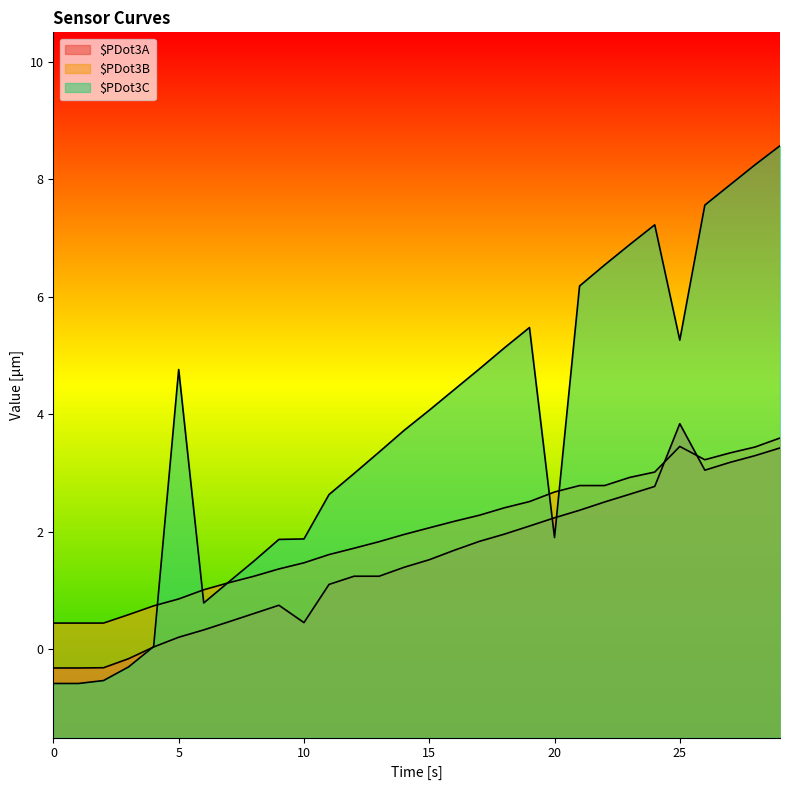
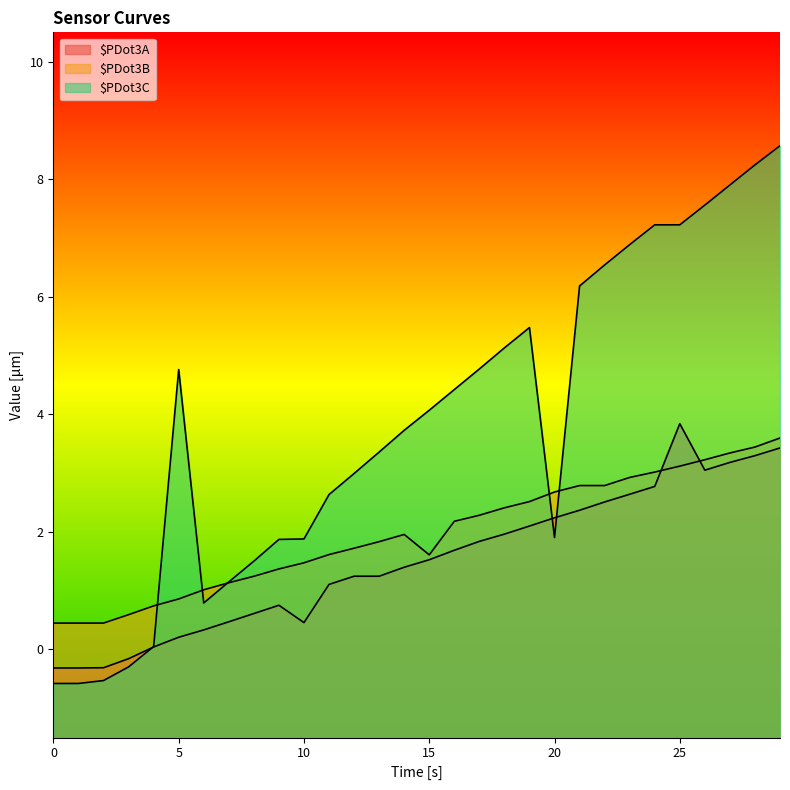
  {
    "$PDot3A": {
      "0": -0.3,
      "5": 0.2,
      "10": 0.5,
      "15": 1.5,
      "20": 2.2,
      "25": 3.8
    },
    "$PDot3B": {
      "0": 0.4,
      "5": 0.9,
      "10": 1.5,
-     "15": 2.1,
+     "15": 1.6,
      "20": 2.7,
-     "25": 3.5
+     "25": 3.1
    },
    "$PDot3C": {
      "0": -0.6,
      "5": 4.8,
      "10": 1.9,
      "15": 4.1,
      "20": 1.9,
-     "25": 5.3
+     "25": 7.2
    }
  }
